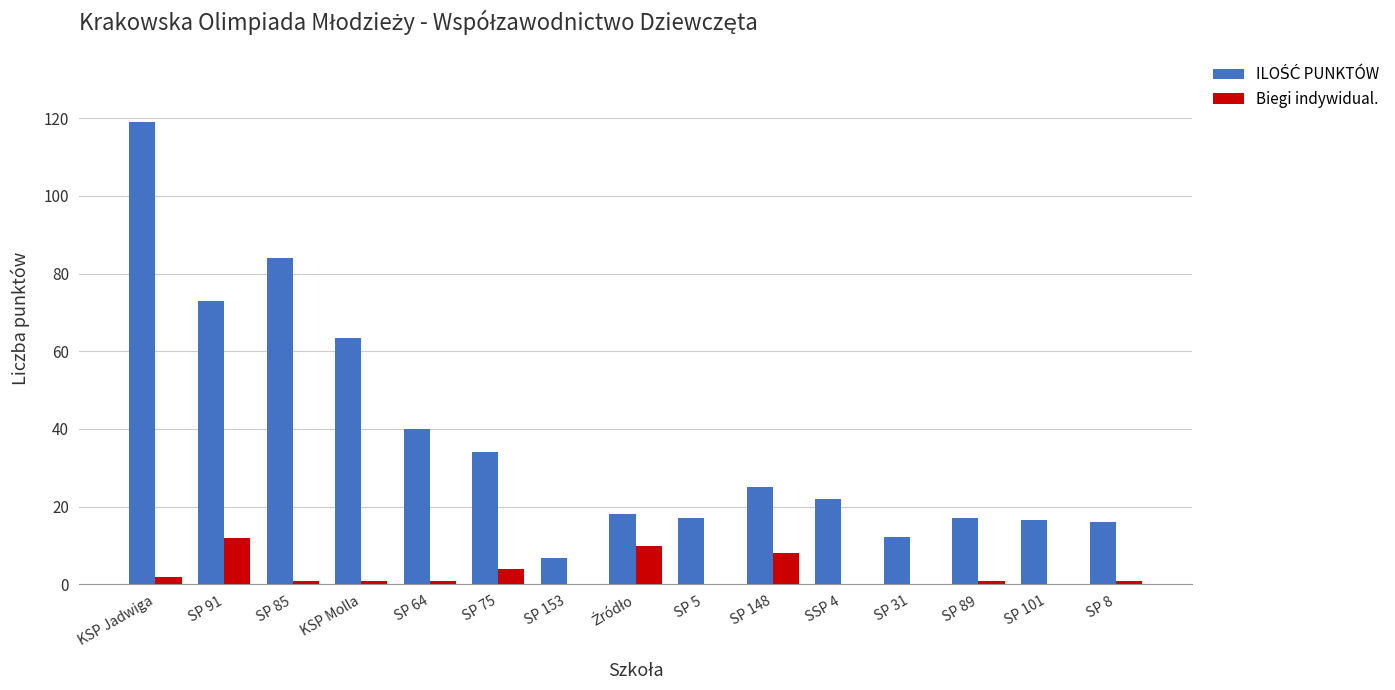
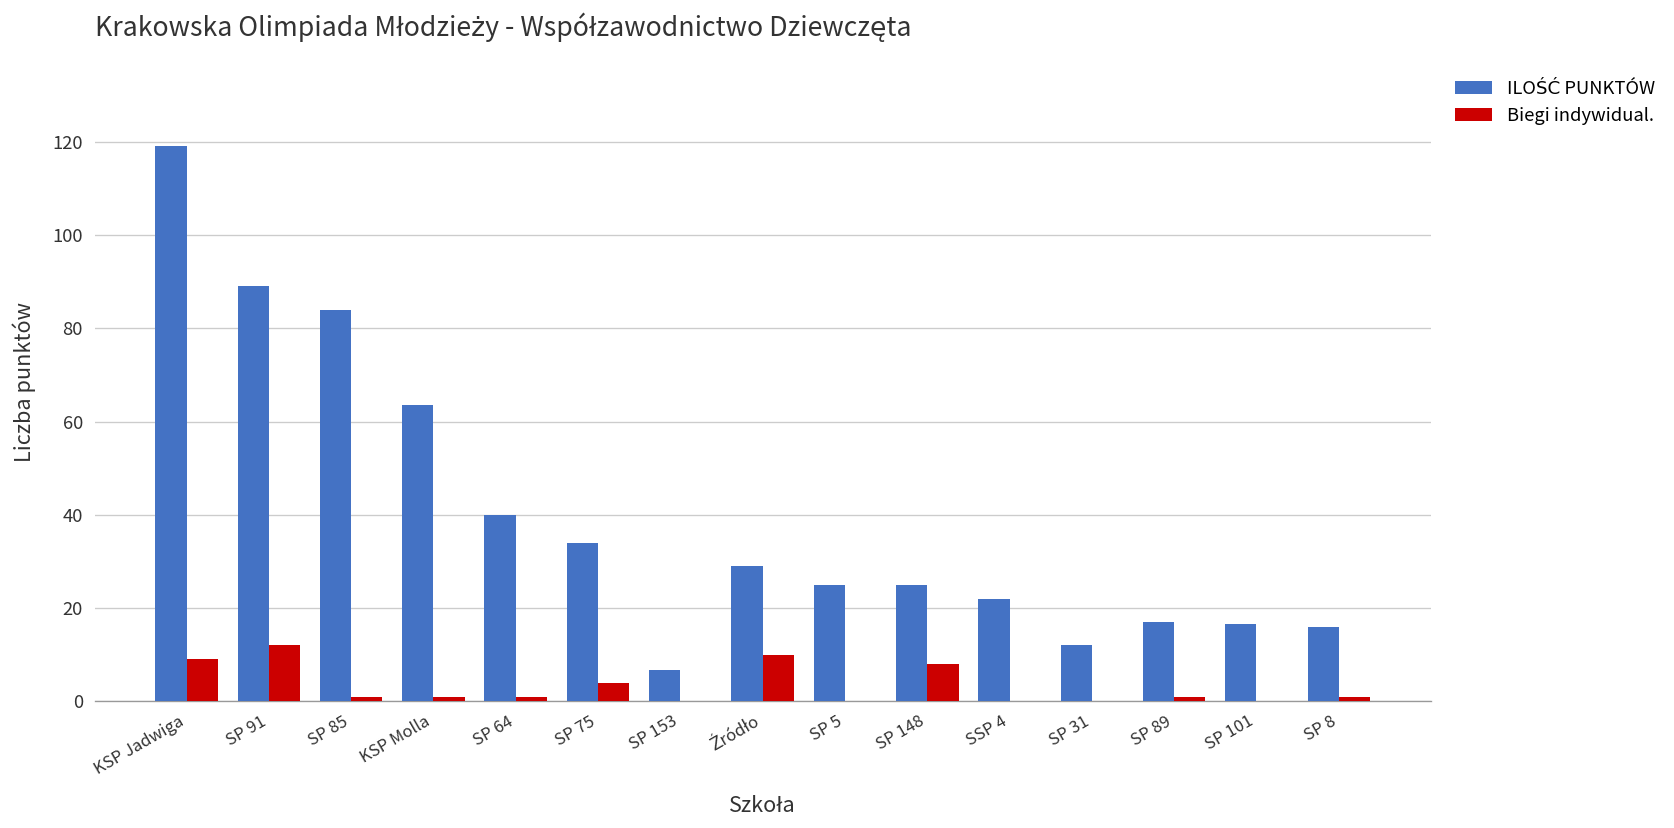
  {
    "ILOŚĆ PUNKTÓW": {
      "KSP Jadwiga": 119,
-     "SP 91": 73,
+     "SP 91": 89,
      "SP 85": 84,
      "KSP Molla": 64,
      "SP 64": 40,
      "SP 75": 34,
      "SP 153": 7,
-     "Źródło": 18,
-     "SP 5": 17,
+     "Źródło": 29,
+     "SP 5": 25,
      "SP 148": 25,
      "SSP 4": 22,
      "SP 31": 12,
      "SP 89": 17,
      "SP 101": 17,
      "SP 8": 16
    },
    "Biegi indywidual.": {
-     "KSP Jadwiga": 2,
+     "KSP Jadwiga": 9,
      "SP 91": 12,
      "SP 85": 1,
      "KSP Molla": 1,
      "SP 64": 1,
      "SP 75": 4,
      "SP 153": 0,
      "Źródło": 10,
      "SP 5": 0,
      "SP 148": 8,
      "SSP 4": 0,
      "SP 31": 0,
      "SP 89": 1,
      "SP 101": 0,
      "SP 8": 1
    }
  }
